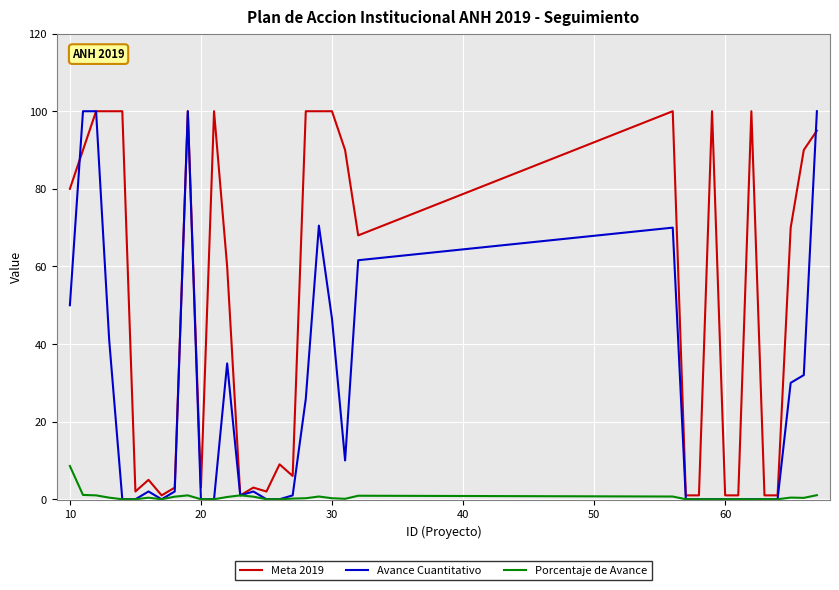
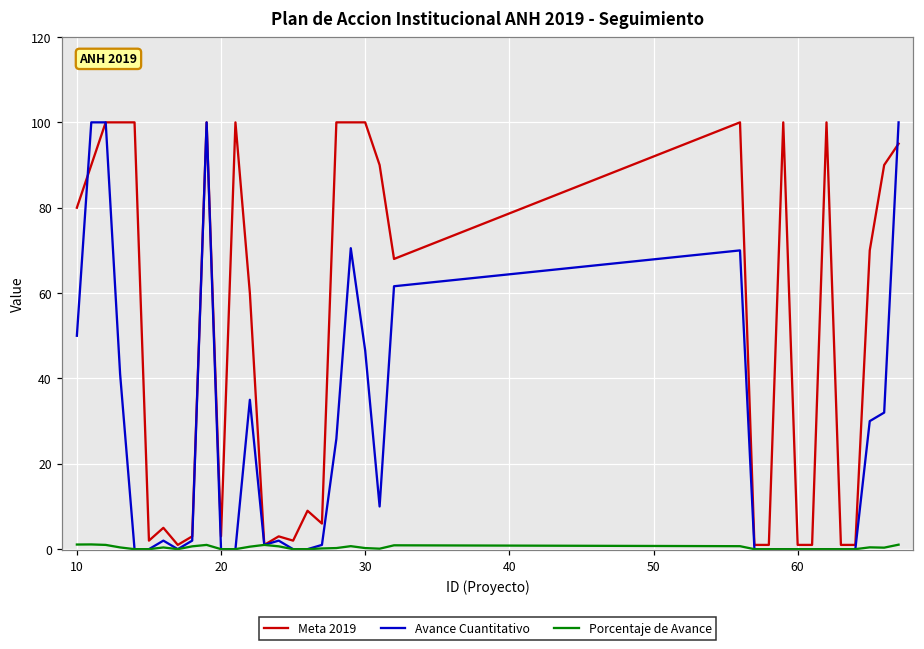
  {
    "Meta 2019": {
      "10": 80,
      "20": 3,
      "30": 100,
      "60": 1
    },
    "Avance Cuantitativo": {
      "10": 50,
      "30": 47
    },
    "Porcentaje de Avance": {
-     "10": 9,
+     "10": 1,
      "30": 0
    }
  }
